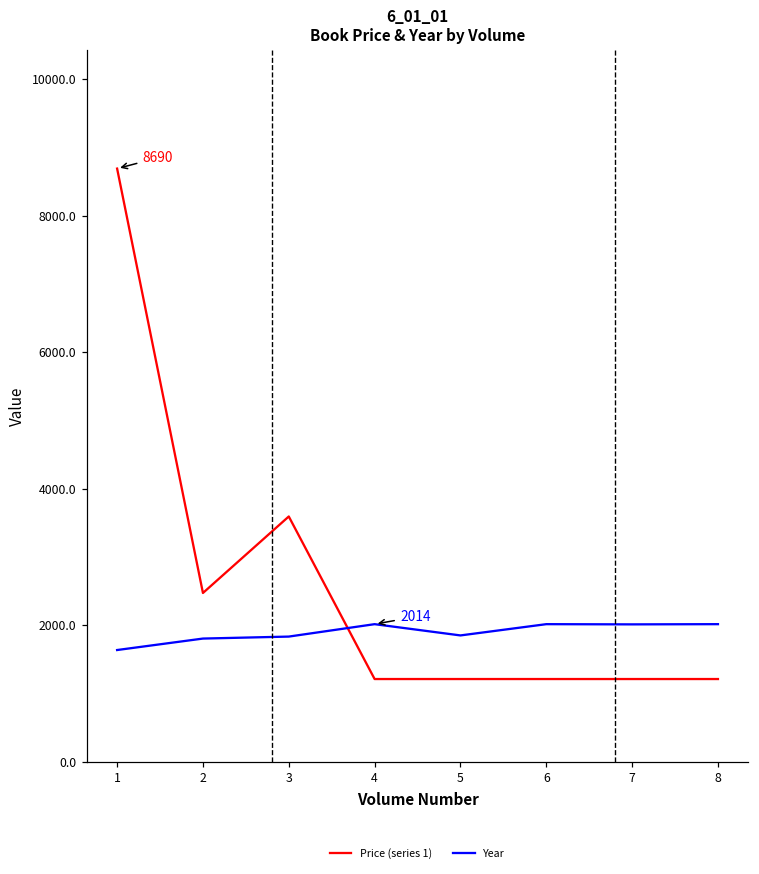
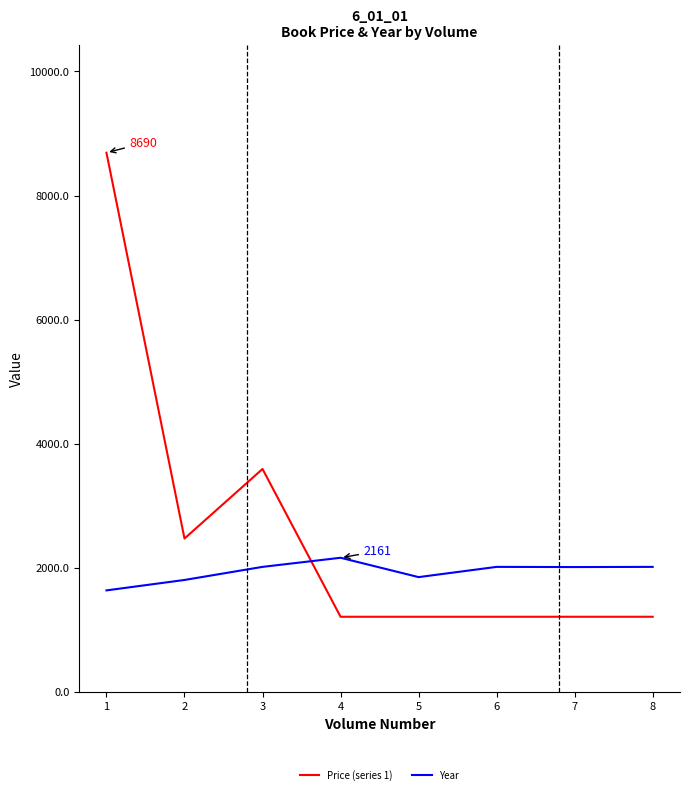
  {
    "Price (series 1)": {
      "1": 8690
    },
    "Year": {
-     "3": 1800,
-     "4": 2014
+     "3": 2000,
+     "4": 2161
    }
  }
